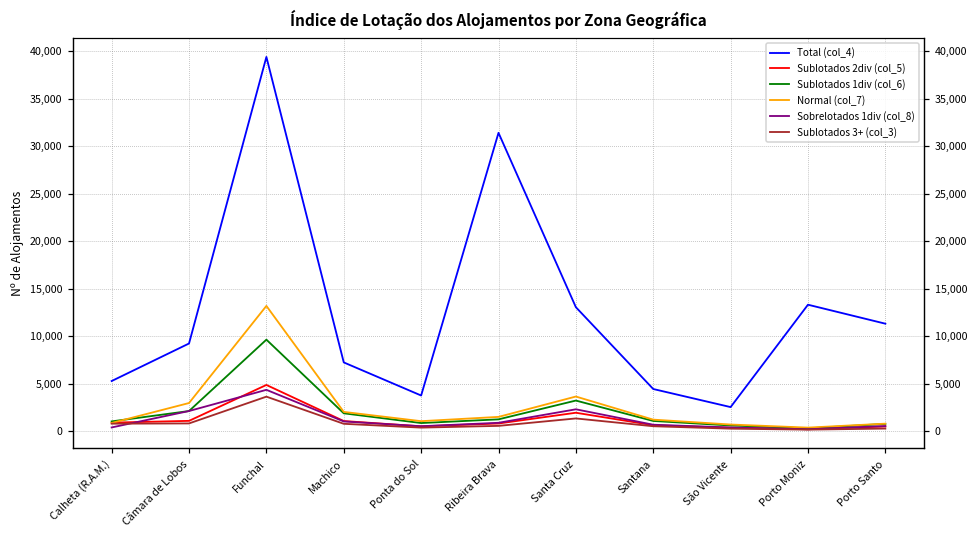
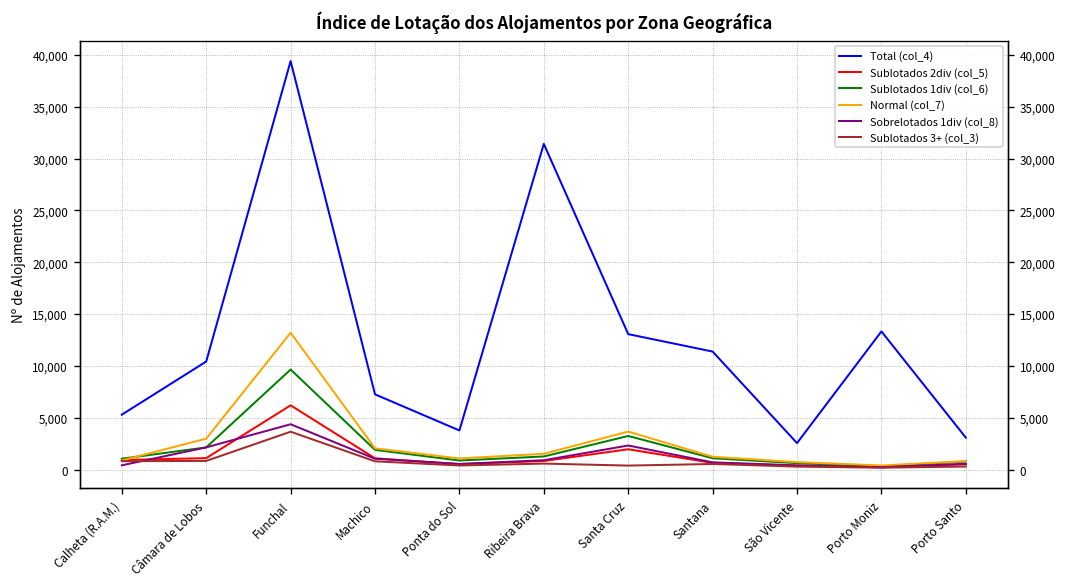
  {
    "Total (col_4)": {
      "Calheta (R.A.M.)": "5,000",
-     "Câmara de Lobos": "9,000",
+     "Câmara de Lobos": "10,000",
      "Funchal": "39,000",
      "Machico": "7,000",
      "Ponta do Sol": "4,000",
      "Ribeira Brava": "31,000",
      "Santa Cruz": "13,000",
-     "Santana": "4,000",
+     "Santana": "11,000",
      "São Vicente": "3,000",
      "Porto Moniz": "13,000",
-     "Porto Santo": "11,000"
+     "Porto Santo": "3,000"
    },
    "Sublotados 2div (col_5)": {
-     "Funchal": "5,000",
+     "Funchal": "6,000",
      "Santa Cruz": "2,000"
    },
    "Sublotados 1div (col_6)": {
      "Funchal": "10,000",
      "Santa Cruz": "3,000"
    },
    "Normal (col_7)": {
      "Câmara de Lobos": "3,000",
      "Funchal": "13,000",
      "Santa Cruz": "4,000"
    },
    "Sobrelotados 1div (col_8)": {
      "Calheta (R.A.M.)": "0",
      "Funchal": "4,000",
      "Santa Cruz": "2,000"
    },
    "Sublotados 3+ (col_3)": {
      "Funchal": "4,000",
-     "Santa Cruz": "1,000"
+     "Santa Cruz": "0"
    }
  }
